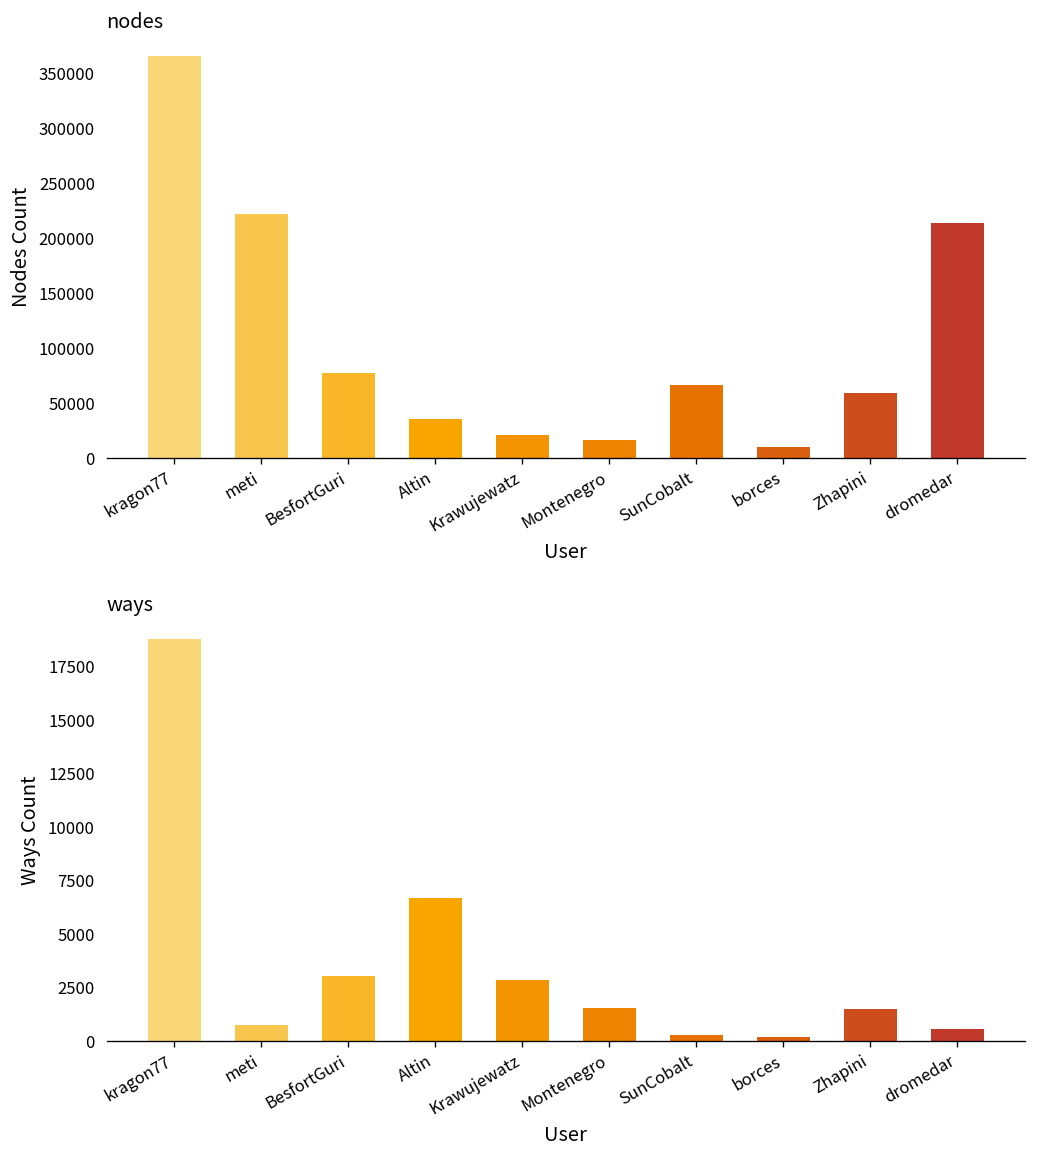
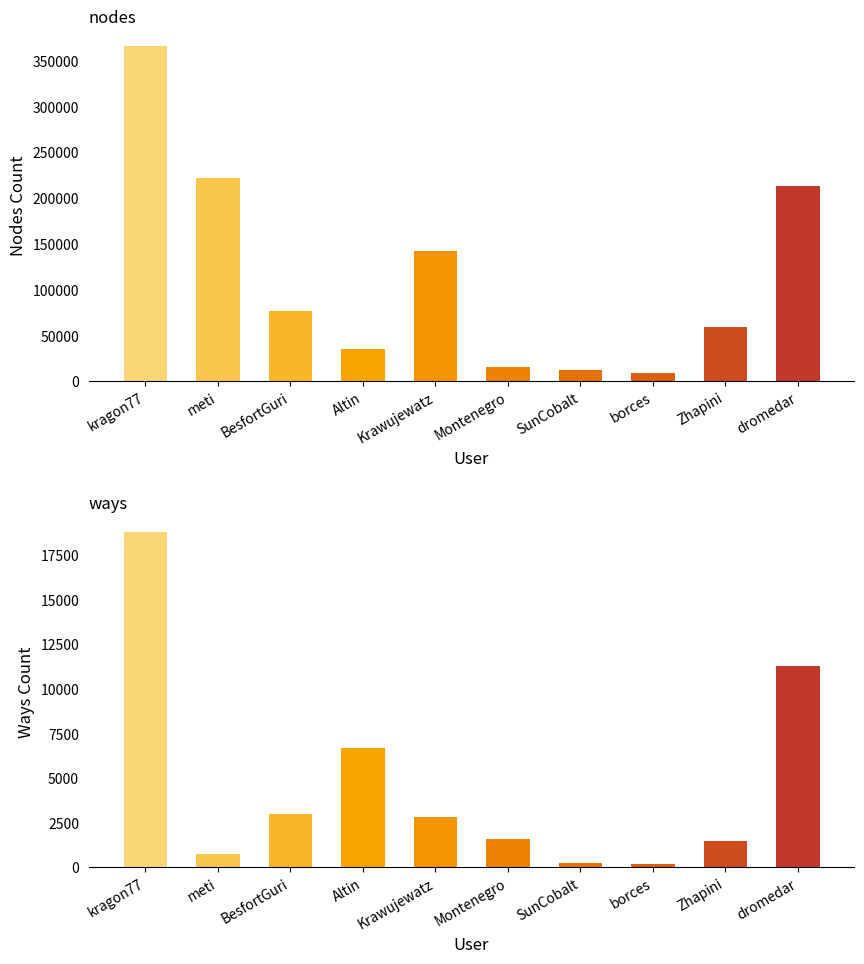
  {
    "nodes": {
      "kragon77": 370000,
      "meti": 220000,
      "BesfortGuri": 80000,
      "Altin": 40000,
-     "Krawujewatz": 20000,
+     "Krawujewatz": 140000,
      "Montenegro": 20000,
-     "SunCobalt": 70000,
+     "SunCobalt": 10000,
      "borces": 10000,
      "Zhapini": 60000,
      "dromedar": 210000
    },
    "ways": {
      "kragon77": 18800,
      "meti": 800,
      "BesfortGuri": 3000,
      "Altin": 6700,
      "Krawujewatz": 2800,
      "Montenegro": 1600,
      "SunCobalt": 300,
      "borces": 200,
      "Zhapini": 1500,
-     "dromedar": 600
+     "dromedar": 11300
    }
  }
